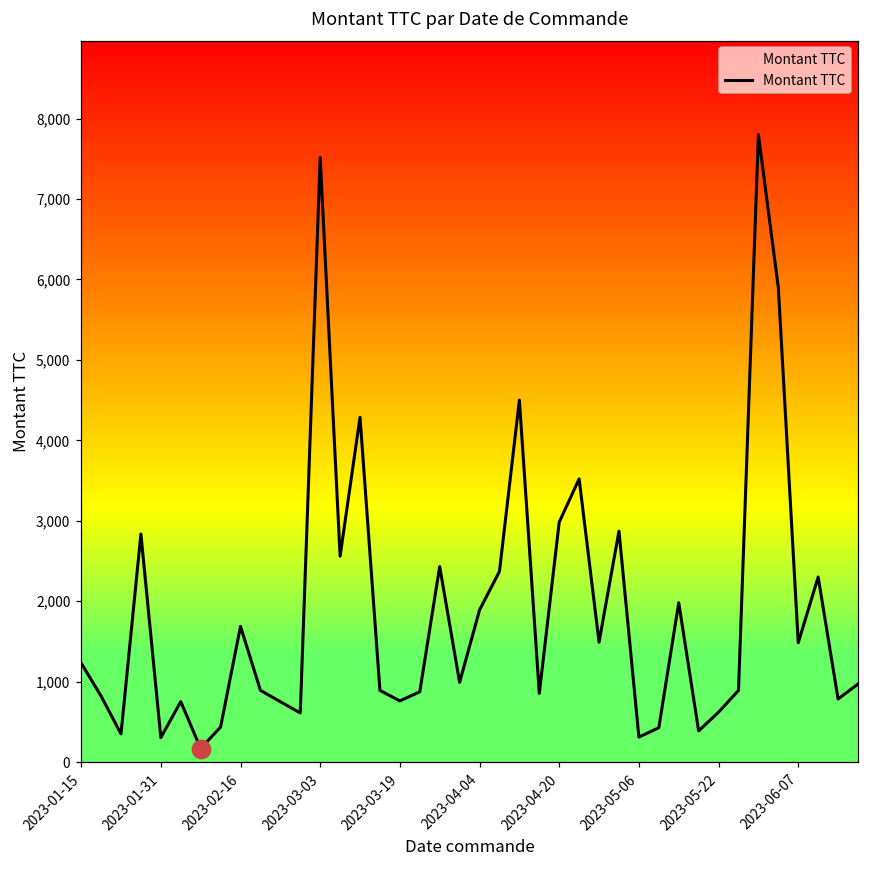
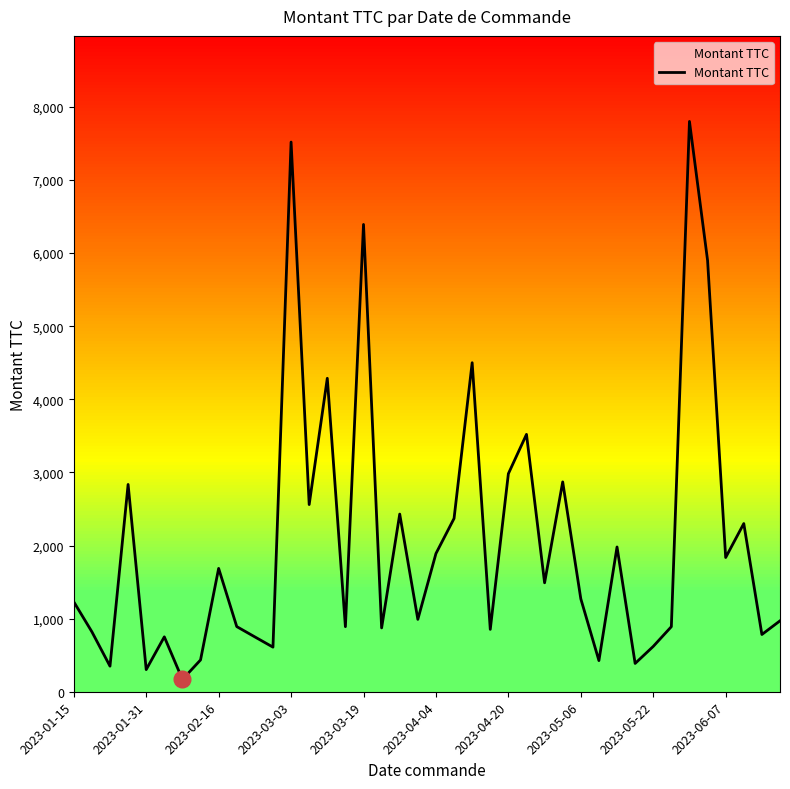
  {
    "Montant TTC": {
      "2023-01-31": "300",
      "2023-02-16": "1,700",
      "2023-03-03": "7,500",
-     "2023-03-19": "800",
+     "2023-03-19": "6,400",
      "2023-04-04": "1,900",
      "2023-04-20": "3,000",
-     "2023-05-06": "300",
+     "2023-05-06": "1,300",
      "2023-05-22": "600",
-     "2023-06-07": "1,500"
+     "2023-06-07": "1,800"
    }
  }
